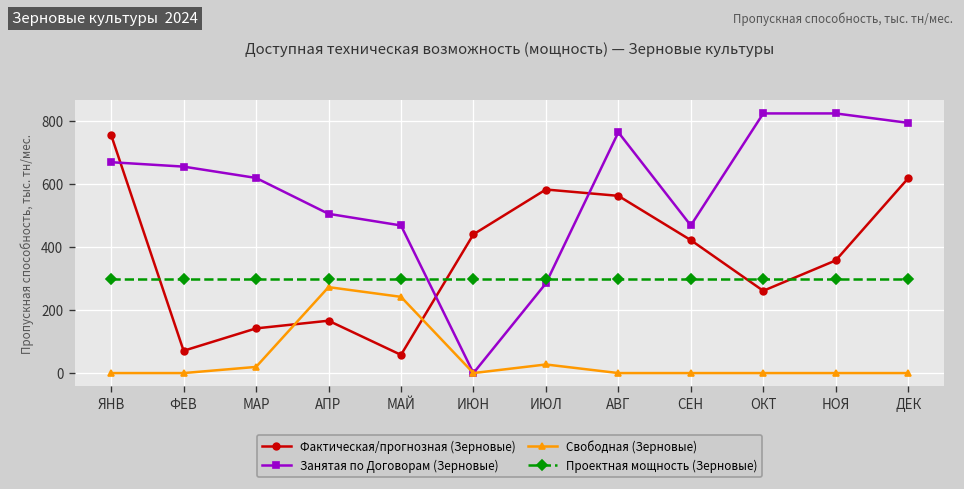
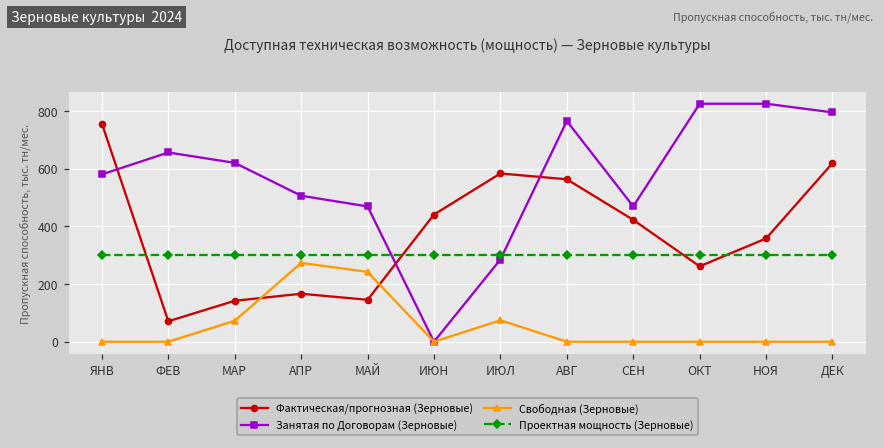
  {
    "Фактическая/прогнозная (Зерновые)": {
      "ЯНВ": 760,
      "ФЕВ": 70,
      "МАР": 140,
      "АПР": 170,
-     "МАЙ": 60,
+     "МАЙ": 150,
      "ИЮН": 440,
      "ИЮЛ": 580,
      "АВГ": 560,
      "СЕН": 420,
      "ОКТ": 260,
      "НОЯ": 360,
      "ДЕК": 620
    },
    "Занятая по Договорам (Зерновые)": {
-     "ЯНВ": 670,
+     "ЯНВ": 580,
      "ФЕВ": 660,
      "МАР": 620,
      "АПР": 510,
      "МАЙ": 470,
      "ИЮЛ": 290,
      "АВГ": 770,
      "СЕН": 470,
      "ОКТ": 830,
      "НОЯ": 830,
      "ДЕК": 800
    },
    "Свободная (Зерновые)": {
      "ЯНВ": 0,
      "ФЕВ": 0,
-     "МАР": 20,
+     "МАР": 70,
      "АПР": 270,
      "МАЙ": 240,
-     "ИЮЛ": 30,
+     "ИЮЛ": 70,
      "АВГ": 0,
      "СЕН": 0,
      "ОКТ": 0,
      "НОЯ": 0,
      "ДЕК": 0
    },
    "Проектная мощность (Зерновые)": {
      "ЯНВ": 300,
      "ФЕВ": 300,
      "МАР": 300,
      "АПР": 300,
      "МАЙ": 300,
      "ИЮН": 300,
      "ИЮЛ": 300,
      "АВГ": 300,
      "СЕН": 300,
      "ОКТ": 300,
      "НОЯ": 300,
      "ДЕК": 300
    }
  }
